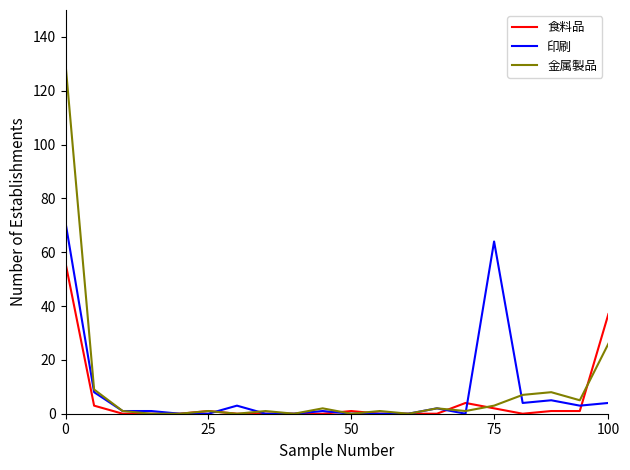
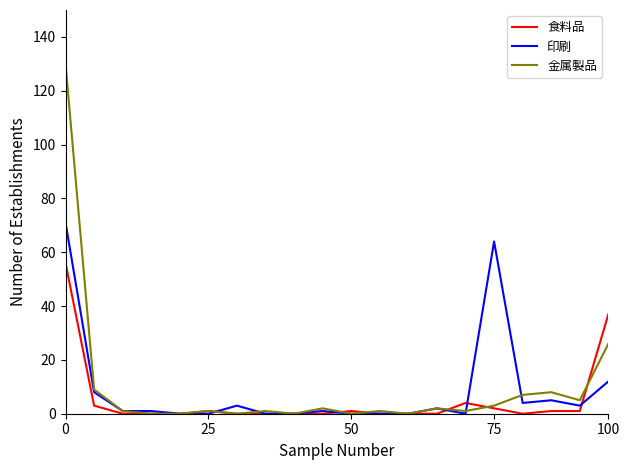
  {
    "食料品": {
      "0": 56,
      "50": 1,
      "75": 2,
      "100": 37
    },
    "印刷": {
      "0": 71,
      "25": 0,
      "75": 64,
-     "100": 4
+     "100": 12
    },
    "金属製品": {
      "0": 130,
      "75": 3,
      "100": 26
    }
  }
